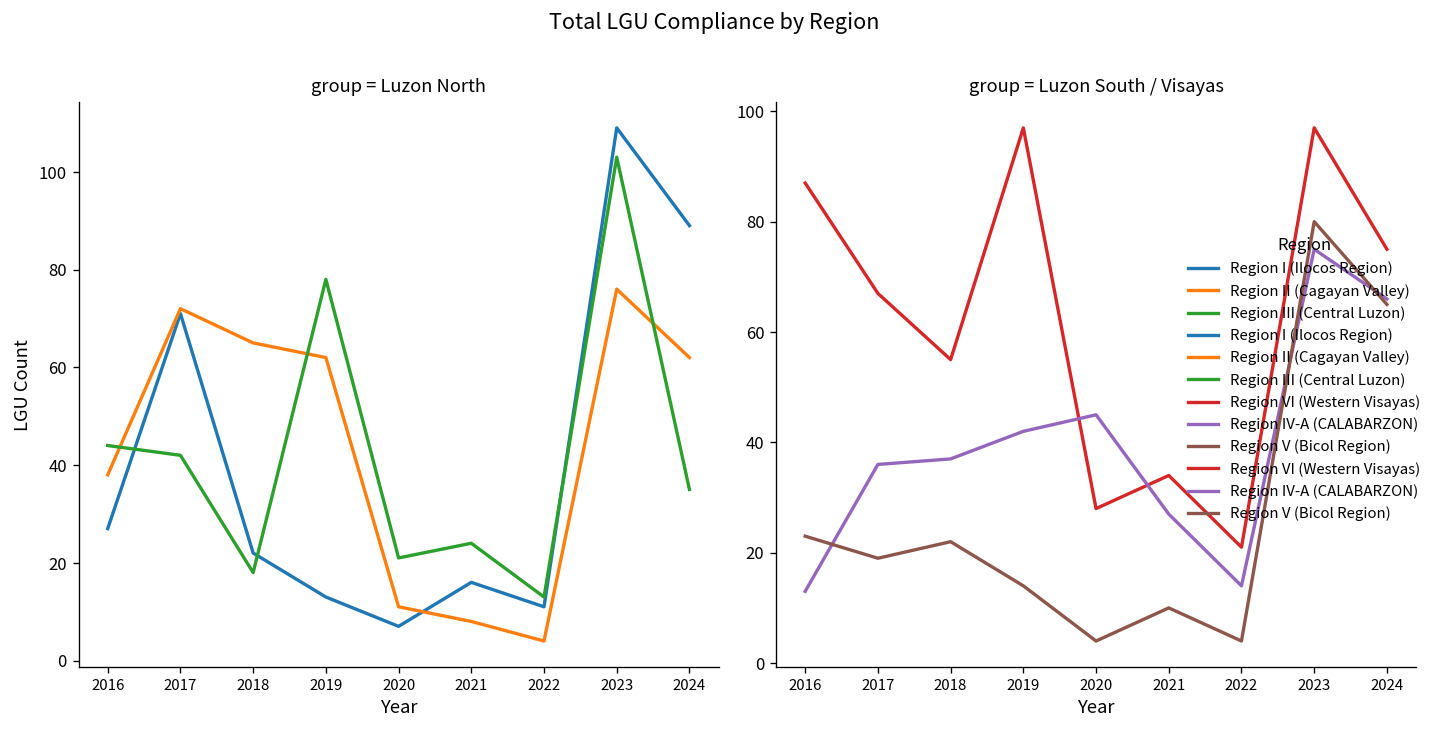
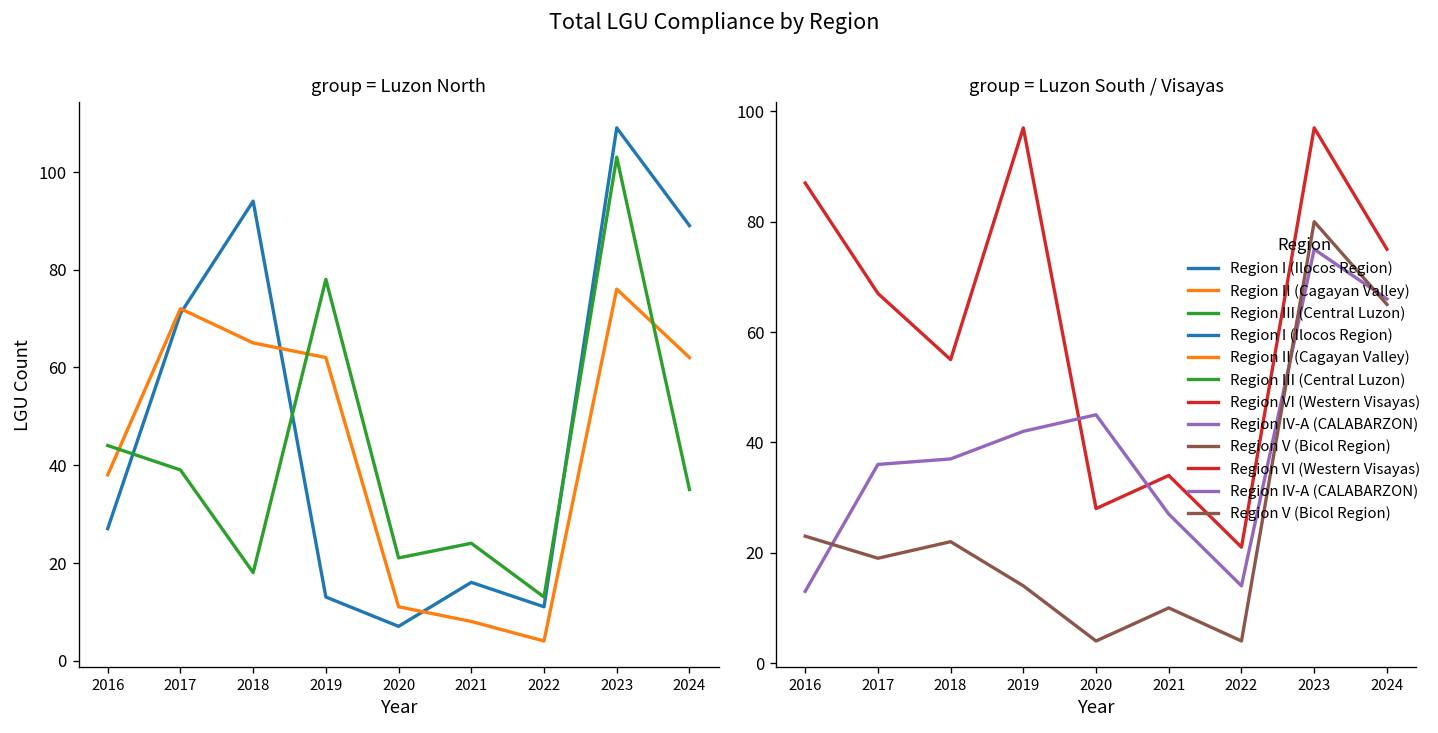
  {
    "group = Luzon North": {
      "Region I (Ilocos Region)": {
        "2016": 27,
        "2017": 71,
-       "2018": 22,
+       "2018": 94,
        "2019": 13,
        "2020": 7,
        "2021": 16,
        "2022": 11,
        "2023": 109,
        "2024": 89
      },
      "Region II (Cagayan Valley)": {
        "2016": 38,
        "2017": 72,
        "2018": 65,
        "2019": 62,
        "2020": 11,
        "2021": 8,
        "2022": 4,
        "2023": 76,
        "2024": 62
      },
      "Region III (Central Luzon)": {
        "2016": 44,
-       "2017": 42,
+       "2017": 39,
        "2018": 18,
        "2019": 78,
        "2020": 21,
        "2021": 24,
        "2022": 13,
        "2023": 103,
        "2024": 35
      }
    },
    "group = Luzon South / Visayas": {
      "Region VI (Western Visayas)": {
        "2016": 87,
        "2017": 67,
        "2018": 55,
        "2019": 97,
        "2020": 28,
        "2021": 34,
        "2022": 21,
        "2023": 97,
        "2024": 75
      },
      "Region IV-A (CALABARZON)": {
        "2016": 13,
        "2017": 36,
        "2018": 37,
        "2019": 42,
        "2020": 45,
        "2021": 27,
        "2022": 14,
        "2023": 75,
        "2024": 66
      },
      "Region V (Bicol Region)": {
        "2016": 23,
        "2017": 19,
        "2018": 22,
        "2019": 14,
        "2020": 4,
        "2021": 10,
        "2022": 4,
        "2023": 80,
        "2024": 65
      }
    }
  }
